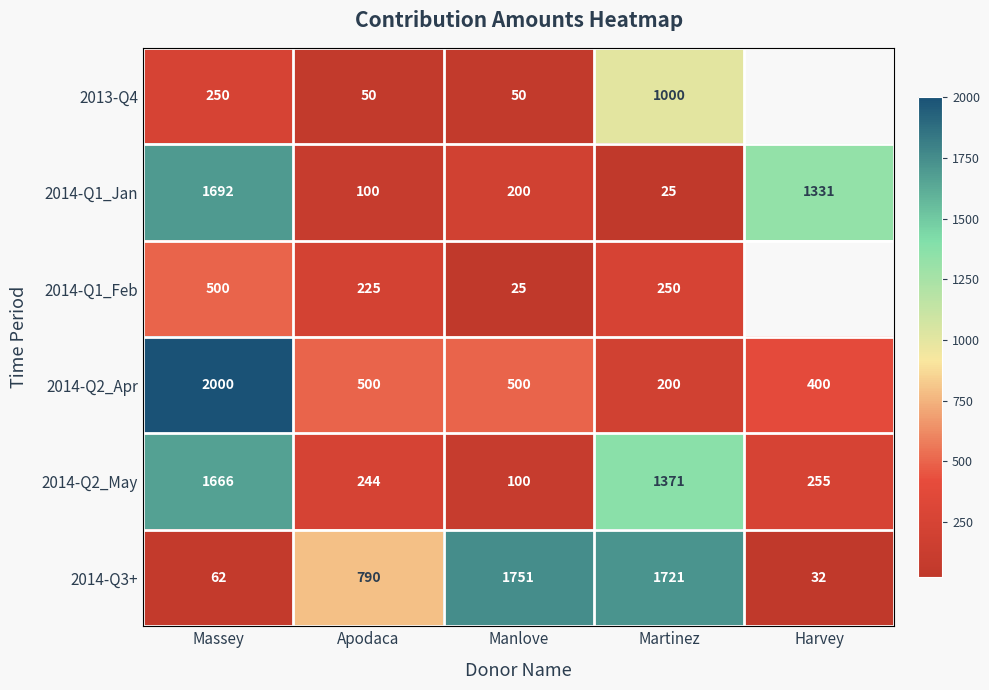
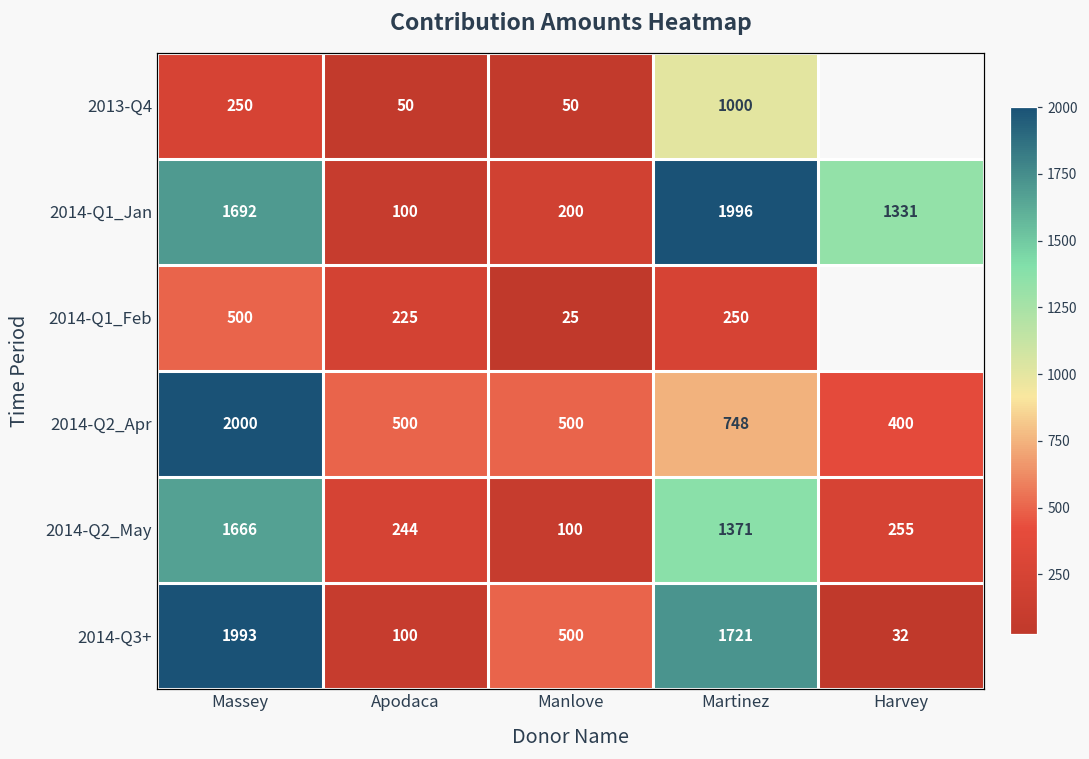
  {
    "2013-Q4": {
      "Massey": 250,
      "Apodaca": 50,
      "Manlove": 50,
      "Martinez": 1000
    },
    "2014-Q1_Jan": {
      "Massey": 1692,
      "Apodaca": 100,
      "Manlove": 200,
-     "Martinez": 25,
+     "Martinez": 1996,
      "Harvey": 1331
    },
    "2014-Q1_Feb": {
      "Massey": 500,
      "Apodaca": 225,
      "Manlove": 25,
      "Martinez": 250
    },
    "2014-Q2_Apr": {
      "Massey": 2000,
      "Apodaca": 500,
      "Manlove": 500,
-     "Martinez": 200,
+     "Martinez": 748,
      "Harvey": 400
    },
    "2014-Q2_May": {
      "Massey": 1666,
      "Apodaca": 244,
      "Manlove": 100,
      "Martinez": 1371,
      "Harvey": 255
    },
    "2014-Q3+": {
-     "Massey": 62,
-     "Apodaca": 790,
-     "Manlove": 1751,
+     "Massey": 1993,
+     "Apodaca": 100,
+     "Manlove": 500,
      "Martinez": 1721,
      "Harvey": 32
    }
  }
